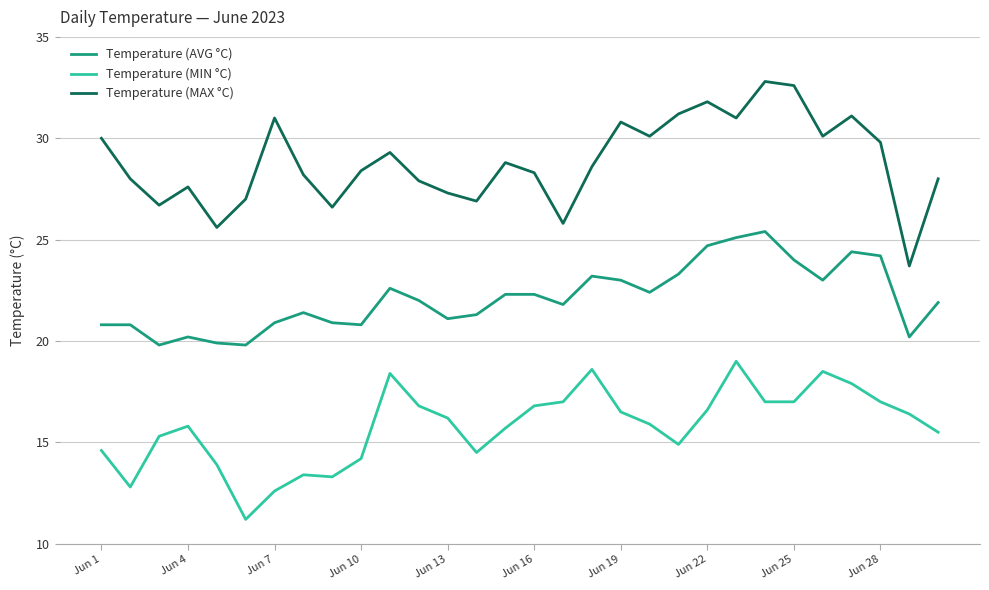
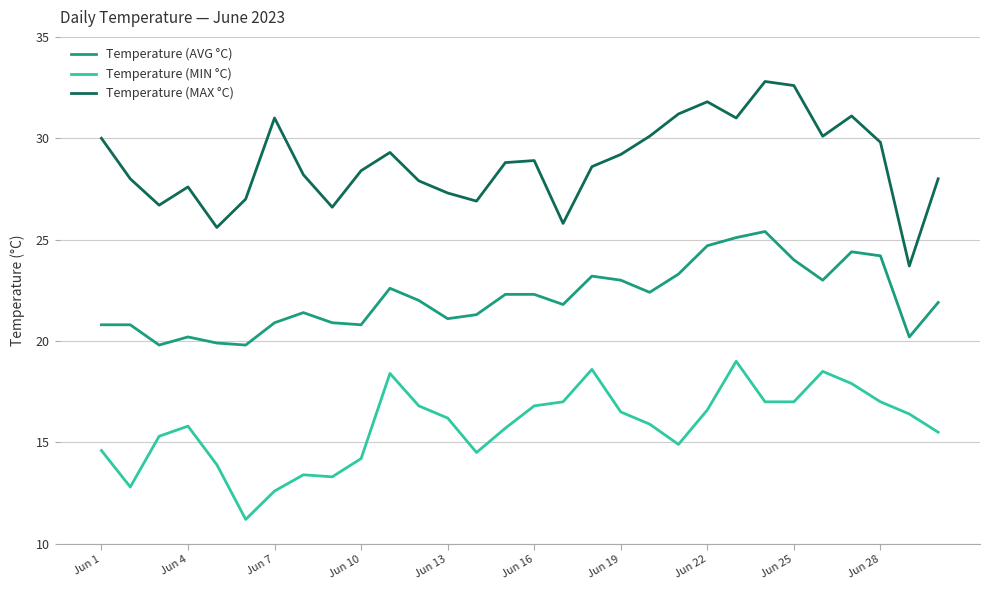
  {
    "Temperature (MAX °C)": {
      "Jun 1": 30.0,
      "Jun 4": 27.6,
      "Jun 7": 31.0,
      "Jun 10": 28.4,
      "Jun 13": 27.3,
-     "Jun 16": 28.3,
-     "Jun 19": 30.8,
+     "Jun 16": 28.9,
+     "Jun 19": 29.2,
      "Jun 22": 31.8,
      "Jun 25": 32.6,
      "Jun 28": 29.8
    }
  }
